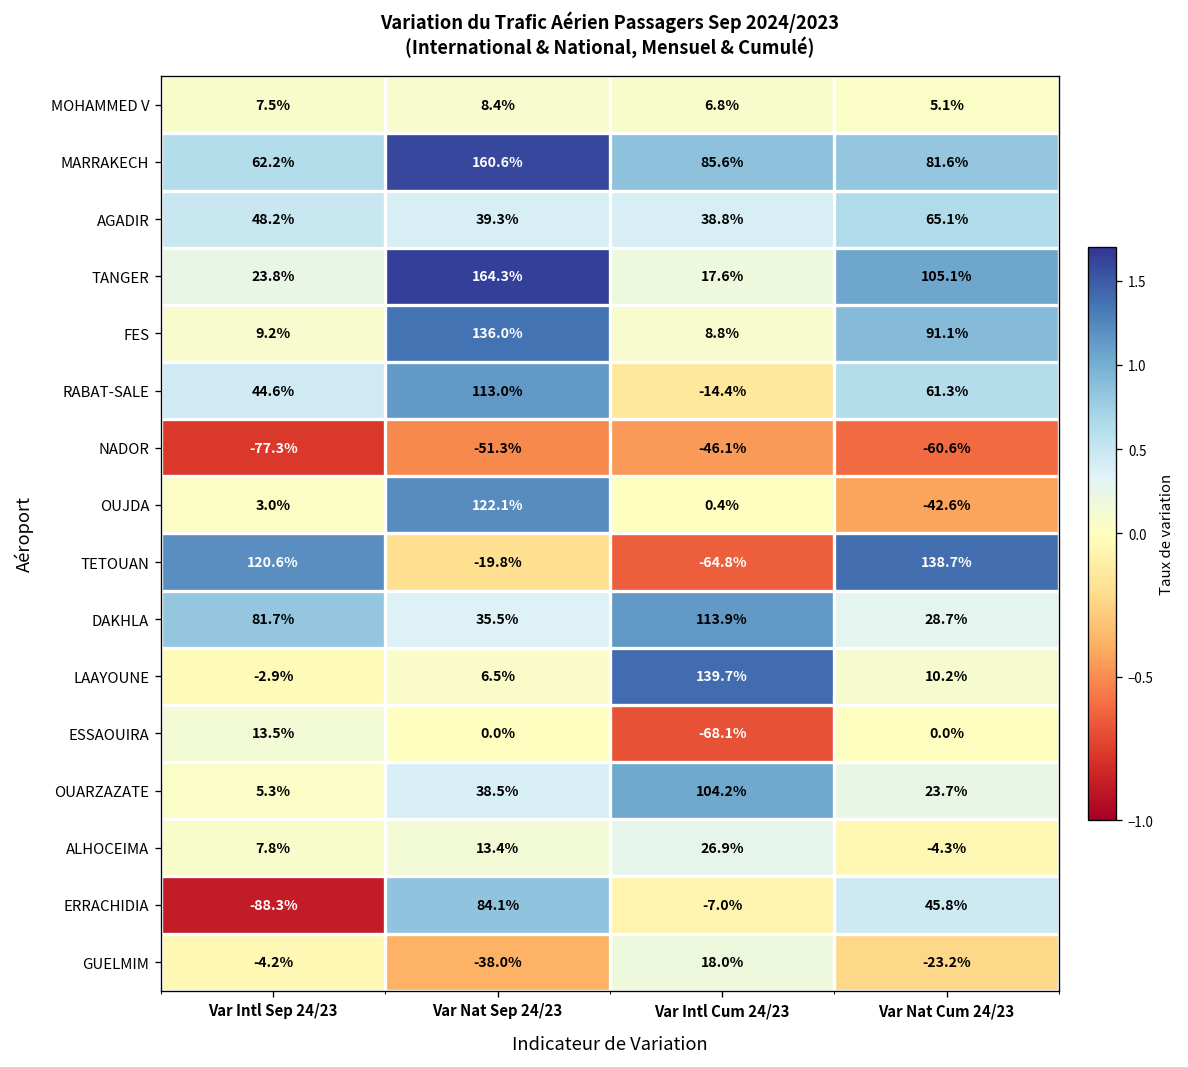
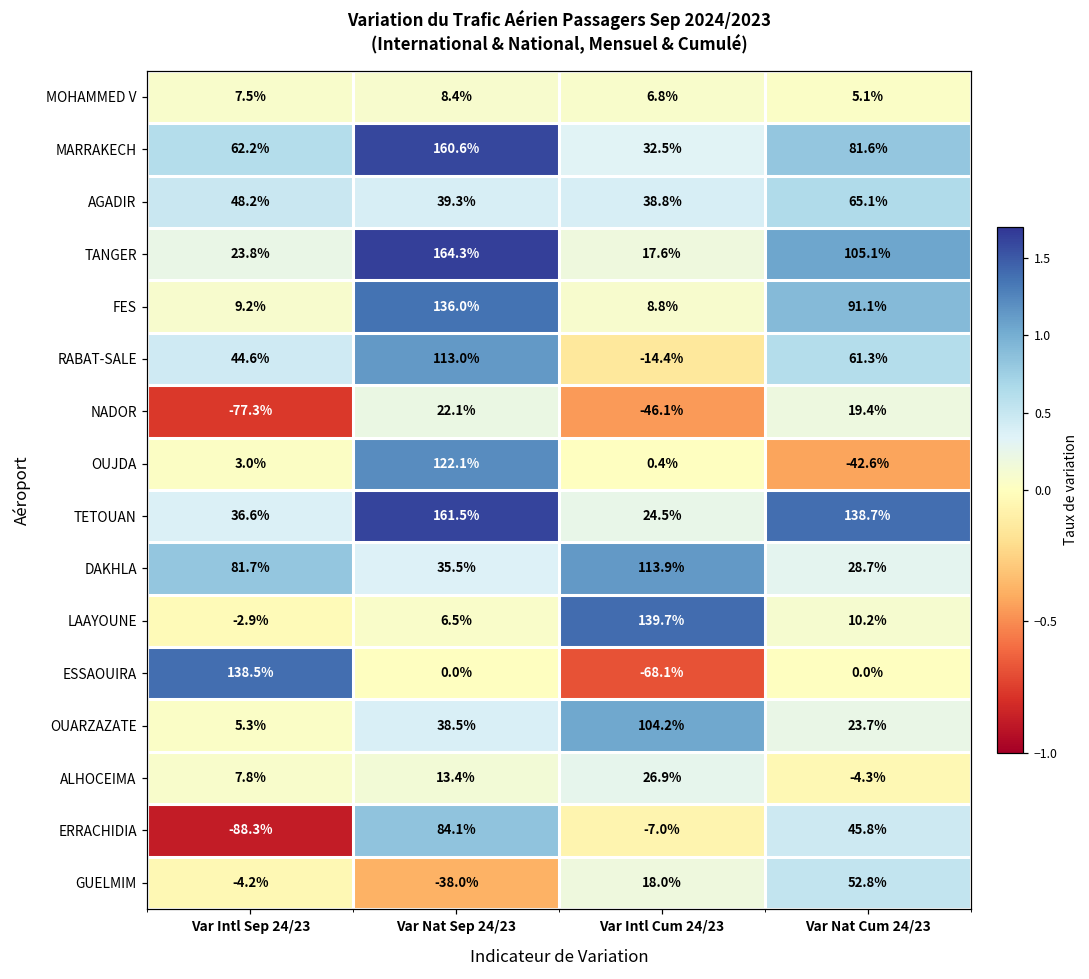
  {
    "MOHAMMED V": {
      "Var Intl Sep 24/23": "7.5%",
      "Var Nat Sep 24/23": "8.4%",
      "Var Intl Cum 24/23": "6.8%",
      "Var Nat Cum 24/23": "5.1%"
    },
    "MARRAKECH": {
      "Var Intl Sep 24/23": "62.2%",
      "Var Nat Sep 24/23": "160.6%",
-     "Var Intl Cum 24/23": "85.6%",
+     "Var Intl Cum 24/23": "32.5%",
      "Var Nat Cum 24/23": "81.6%"
    },
    "AGADIR": {
      "Var Intl Sep 24/23": "48.2%",
      "Var Nat Sep 24/23": "39.3%",
      "Var Intl Cum 24/23": "38.8%",
      "Var Nat Cum 24/23": "65.1%"
    },
    "TANGER": {
      "Var Intl Sep 24/23": "23.8%",
      "Var Nat Sep 24/23": "164.3%",
      "Var Intl Cum 24/23": "17.6%",
      "Var Nat Cum 24/23": "105.1%"
    },
    "FES": {
      "Var Intl Sep 24/23": "9.2%",
      "Var Nat Sep 24/23": "136.0%",
      "Var Intl Cum 24/23": "8.8%",
      "Var Nat Cum 24/23": "91.1%"
    },
    "RABAT-SALE": {
      "Var Intl Sep 24/23": "44.6%",
      "Var Nat Sep 24/23": "113.0%",
      "Var Intl Cum 24/23": "-14.4%",
      "Var Nat Cum 24/23": "61.3%"
    },
    "NADOR": {
      "Var Intl Sep 24/23": "-77.3%",
-     "Var Nat Sep 24/23": "-51.3%",
+     "Var Nat Sep 24/23": "22.1%",
      "Var Intl Cum 24/23": "-46.1%",
-     "Var Nat Cum 24/23": "-60.6%"
+     "Var Nat Cum 24/23": "19.4%"
    },
    "OUJDA": {
      "Var Intl Sep 24/23": "3.0%",
      "Var Nat Sep 24/23": "122.1%",
      "Var Intl Cum 24/23": "0.4%",
      "Var Nat Cum 24/23": "-42.6%"
    },
    "TETOUAN": {
-     "Var Intl Sep 24/23": "120.6%",
-     "Var Nat Sep 24/23": "-19.8%",
-     "Var Intl Cum 24/23": "-64.8%",
+     "Var Intl Sep 24/23": "36.6%",
+     "Var Nat Sep 24/23": "161.5%",
+     "Var Intl Cum 24/23": "24.5%",
      "Var Nat Cum 24/23": "138.7%"
    },
    "DAKHLA": {
      "Var Intl Sep 24/23": "81.7%",
      "Var Nat Sep 24/23": "35.5%",
      "Var Intl Cum 24/23": "113.9%",
      "Var Nat Cum 24/23": "28.7%"
    },
    "LAAYOUNE": {
      "Var Intl Sep 24/23": "-2.9%",
      "Var Nat Sep 24/23": "6.5%",
      "Var Intl Cum 24/23": "139.7%",
      "Var Nat Cum 24/23": "10.2%"
    },
    "ESSAOUIRA": {
-     "Var Intl Sep 24/23": "13.5%",
+     "Var Intl Sep 24/23": "138.5%",
      "Var Nat Sep 24/23": "0.0%",
      "Var Intl Cum 24/23": "-68.1%",
      "Var Nat Cum 24/23": "0.0%"
    },
    "OUARZAZATE": {
      "Var Intl Sep 24/23": "5.3%",
      "Var Nat Sep 24/23": "38.5%",
      "Var Intl Cum 24/23": "104.2%",
      "Var Nat Cum 24/23": "23.7%"
    },
    "ALHOCEIMA": {
      "Var Intl Sep 24/23": "7.8%",
      "Var Nat Sep 24/23": "13.4%",
      "Var Intl Cum 24/23": "26.9%",
      "Var Nat Cum 24/23": "-4.3%"
    },
    "ERRACHIDIA": {
      "Var Intl Sep 24/23": "-88.3%",
      "Var Nat Sep 24/23": "84.1%",
      "Var Intl Cum 24/23": "-7.0%",
      "Var Nat Cum 24/23": "45.8%"
    },
    "GUELMIM": {
      "Var Intl Sep 24/23": "-4.2%",
      "Var Nat Sep 24/23": "-38.0%",
      "Var Intl Cum 24/23": "18.0%",
-     "Var Nat Cum 24/23": "-23.2%"
+     "Var Nat Cum 24/23": "52.8%"
    }
  }
